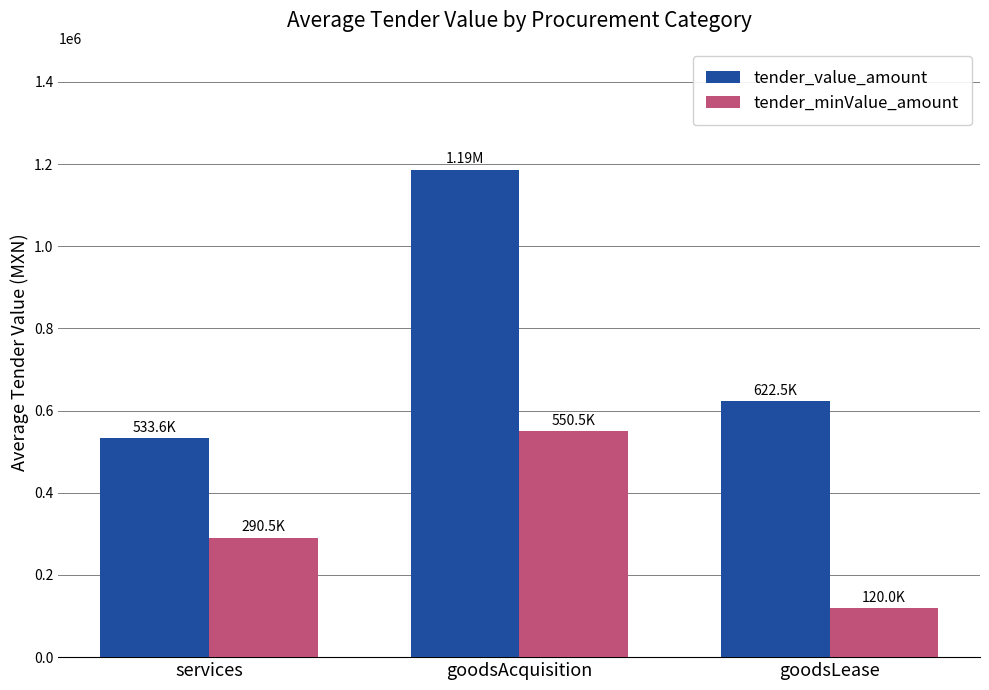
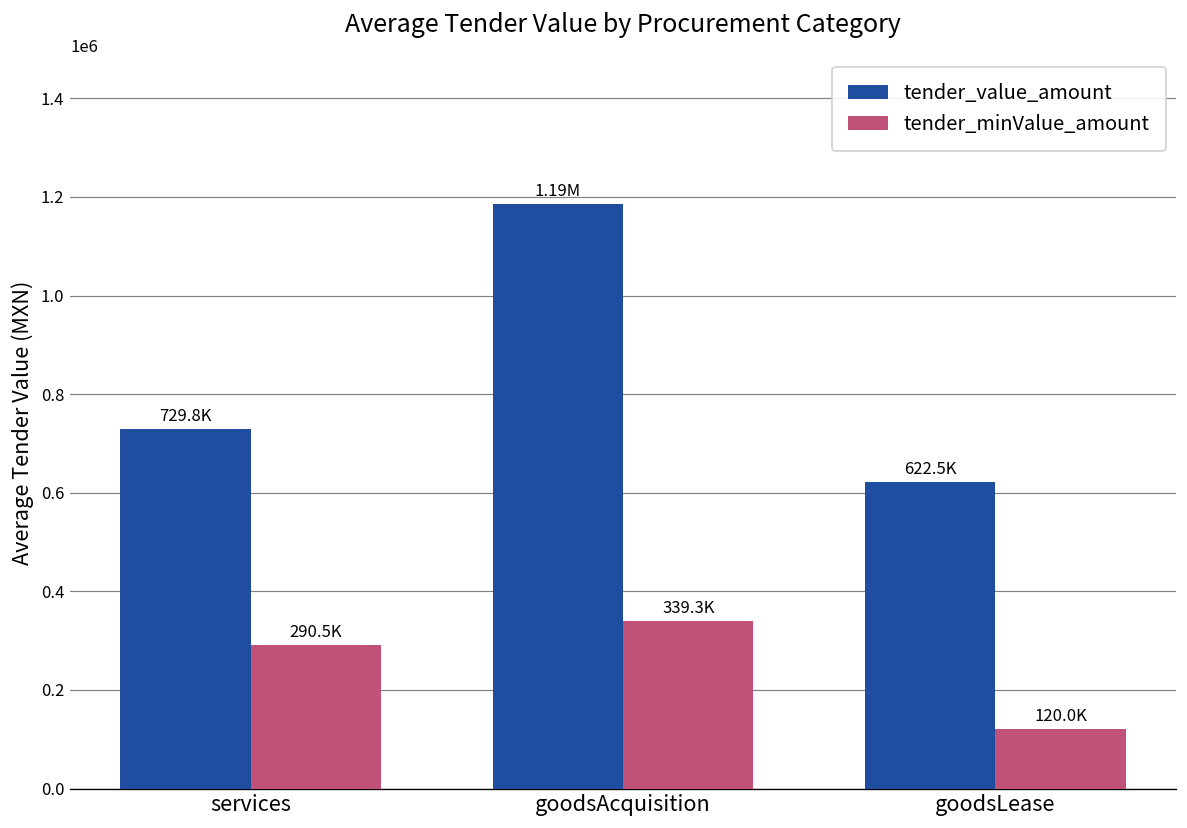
  {
    "tender_value_amount": {
-     "services": "533.6K",
+     "services": "729.8K",
      "goodsAcquisition": "1.19M",
      "goodsLease": "622.5K"
    },
    "tender_minValue_amount": {
      "services": "290.5K",
-     "goodsAcquisition": "550.5K",
+     "goodsAcquisition": "339.3K",
      "goodsLease": "120.0K"
    }
  }
